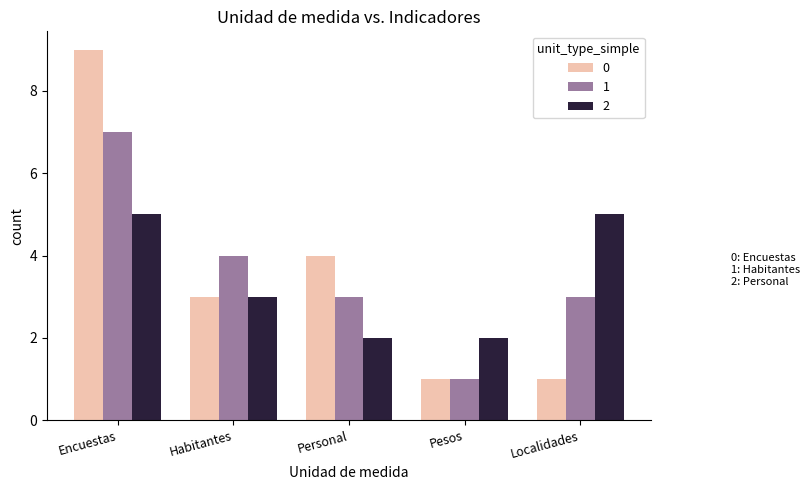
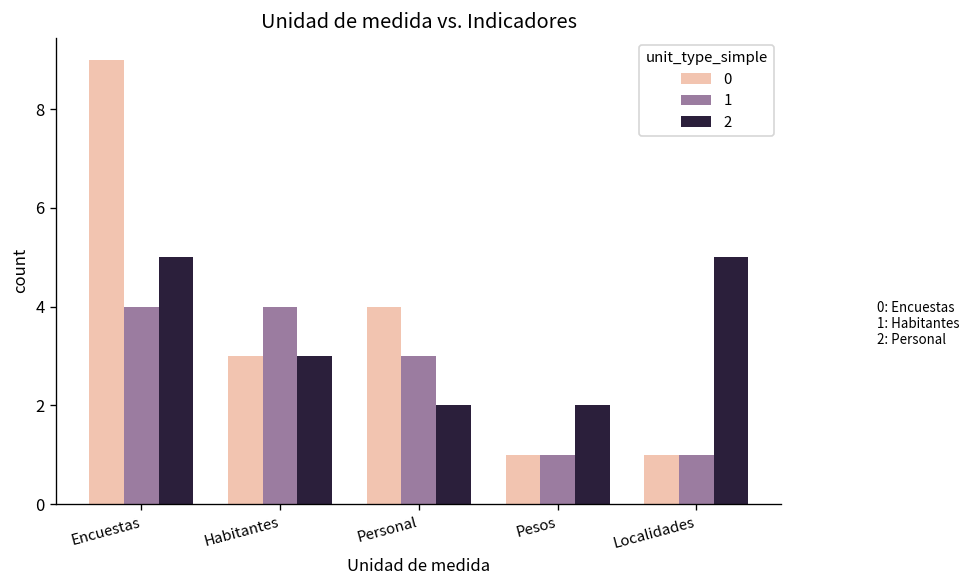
  {
    "0": {
      "Encuestas": 9,
      "Habitantes": 3,
      "Personal": 4,
      "Pesos": 1,
      "Localidades": 1
    },
    "1": {
-     "Encuestas": 7,
+     "Encuestas": 4,
      "Habitantes": 4,
      "Personal": 3,
      "Pesos": 1,
-     "Localidades": 3
+     "Localidades": 1
    },
    "2": {
      "Encuestas": 5,
      "Habitantes": 3,
      "Personal": 2,
      "Pesos": 2,
      "Localidades": 5
    }
  }
